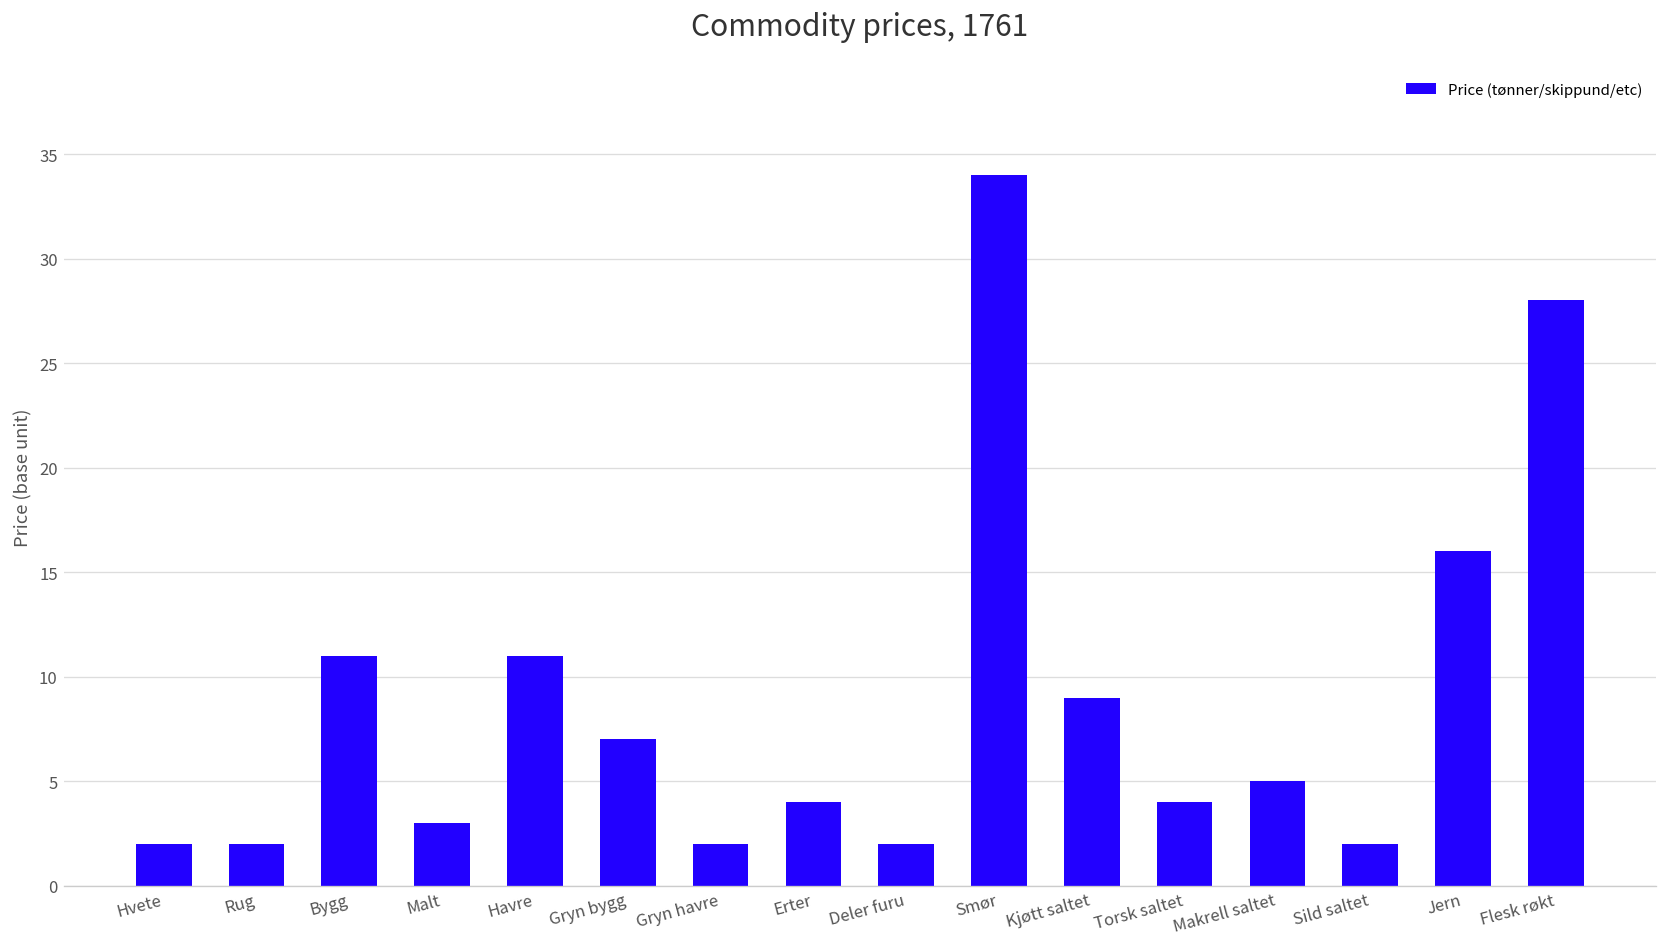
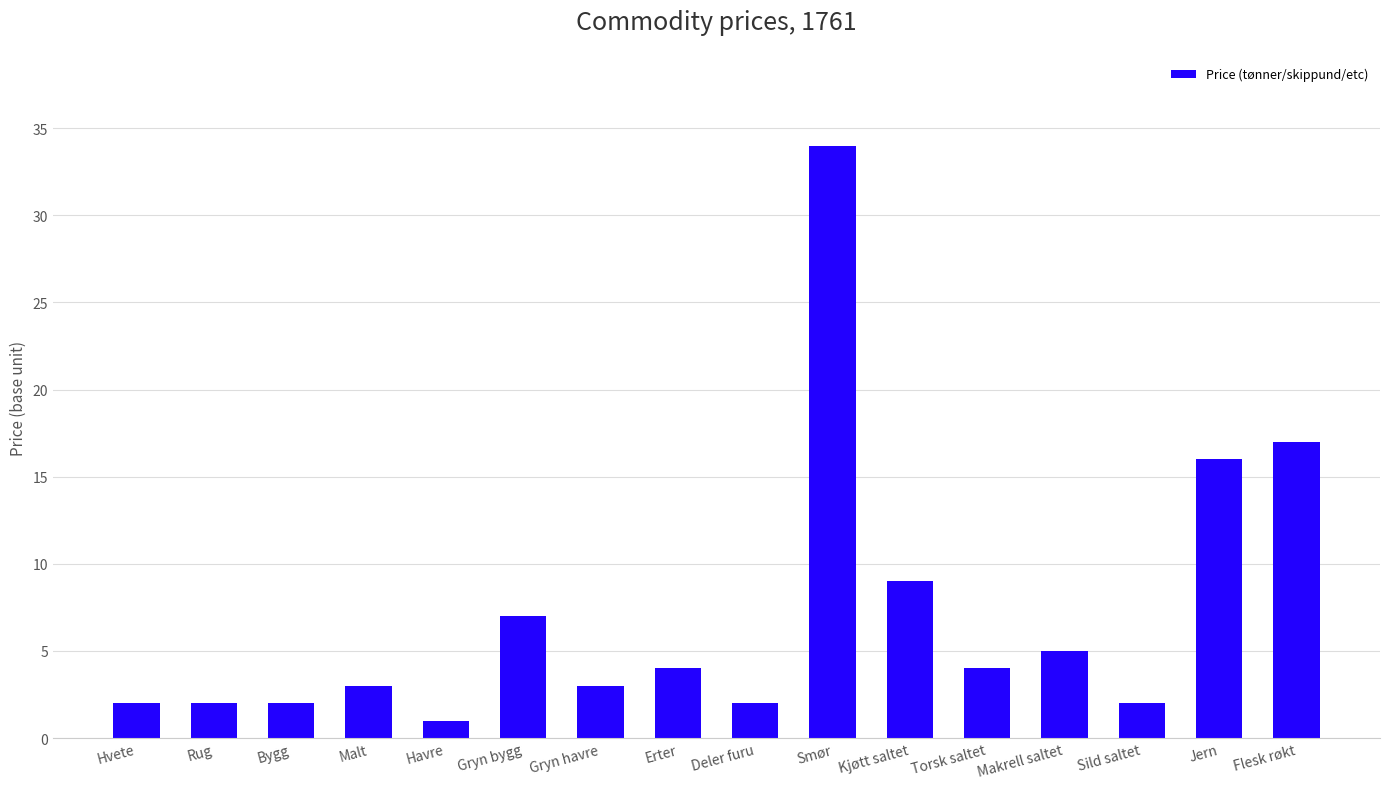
  {
    "Hvete": 2,
    "Rug": 2,
-   "Bygg": 11,
+   "Bygg": 2,
    "Malt": 3,
-   "Havre": 11,
+   "Havre": 1,
    "Gryn bygg": 7,
-   "Gryn havre": 2,
+   "Gryn havre": 3,
    "Erter": 4,
    "Deler furu": 2,
    "Smør": 34,
    "Kjøtt saltet": 9,
    "Torsk saltet": 4,
    "Makrell saltet": 5,
    "Sild saltet": 2,
    "Jern": 16,
-   "Flesk røkt": 28
+   "Flesk røkt": 17
  }
